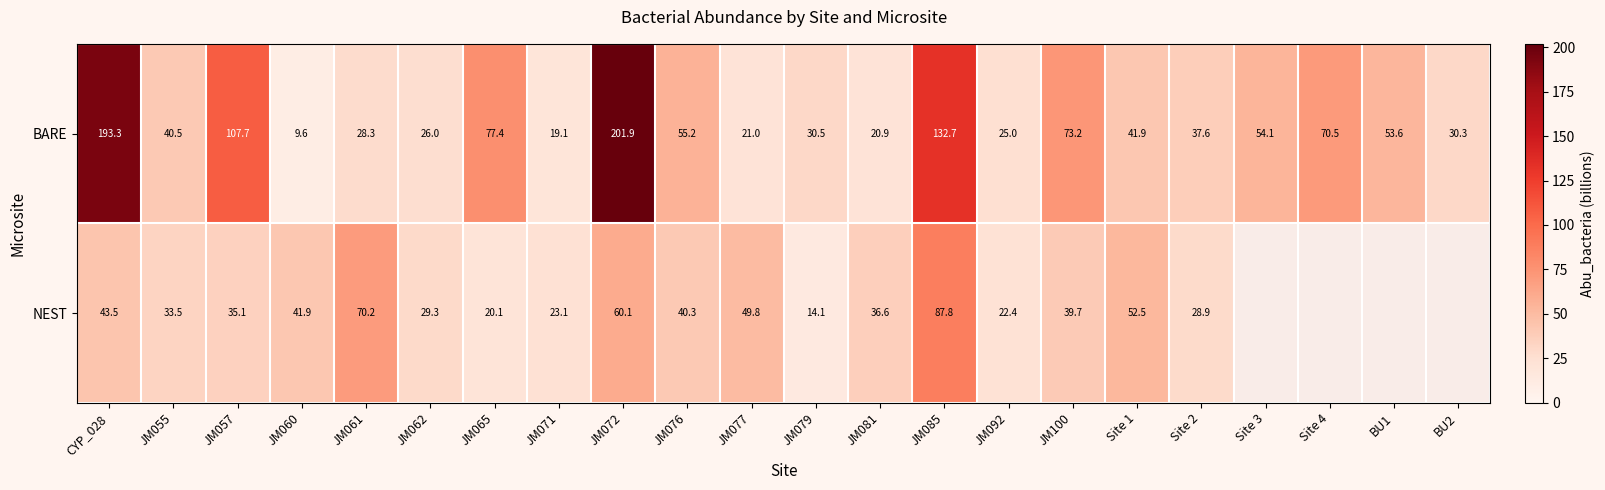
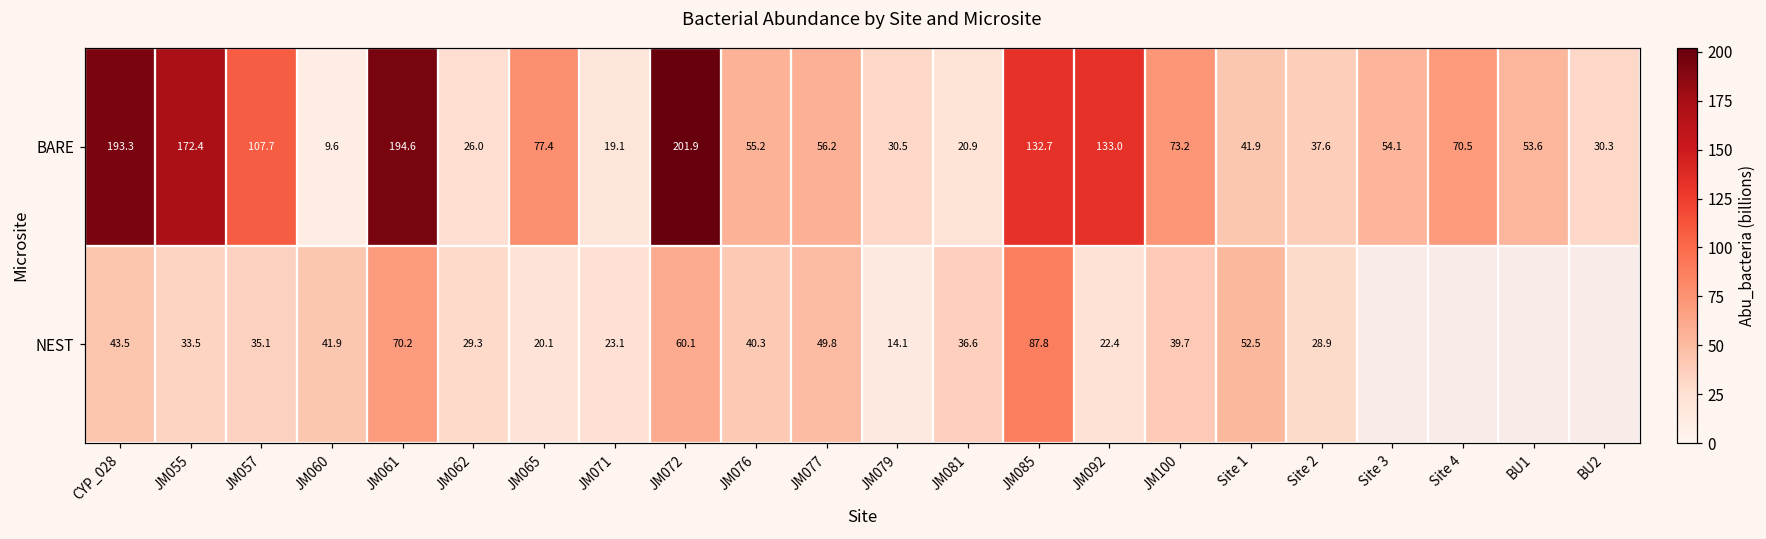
  {
    "BARE": {
      "CYP_028": 193.3,
-     "JM055": 40.5,
+     "JM055": 172.4,
      "JM057": 107.7,
      "JM060": 9.6,
-     "JM061": 28.3,
+     "JM061": 194.6,
      "JM062": 26.0,
      "JM065": 77.4,
      "JM071": 19.1,
      "JM072": 201.9,
      "JM076": 55.2,
-     "JM077": 21.0,
+     "JM077": 56.2,
      "JM079": 30.5,
      "JM081": 20.9,
      "JM085": 132.7,
-     "JM092": 25.0,
+     "JM092": 133.0,
      "JM100": 73.2,
      "Site 1": 41.9,
      "Site 2": 37.6,
      "Site 3": 54.1,
      "Site 4": 70.5,
      "BU1": 53.6,
      "BU2": 30.3
    },
    "NEST": {
      "CYP_028": 43.5,
      "JM055": 33.5,
      "JM057": 35.1,
      "JM060": 41.9,
      "JM061": 70.2,
      "JM062": 29.3,
      "JM065": 20.1,
      "JM071": 23.1,
      "JM072": 60.1,
      "JM076": 40.3,
      "JM077": 49.8,
      "JM079": 14.1,
      "JM081": 36.6,
      "JM085": 87.8,
      "JM092": 22.4,
      "JM100": 39.7,
      "Site 1": 52.5,
      "Site 2": 28.9
    }
  }
